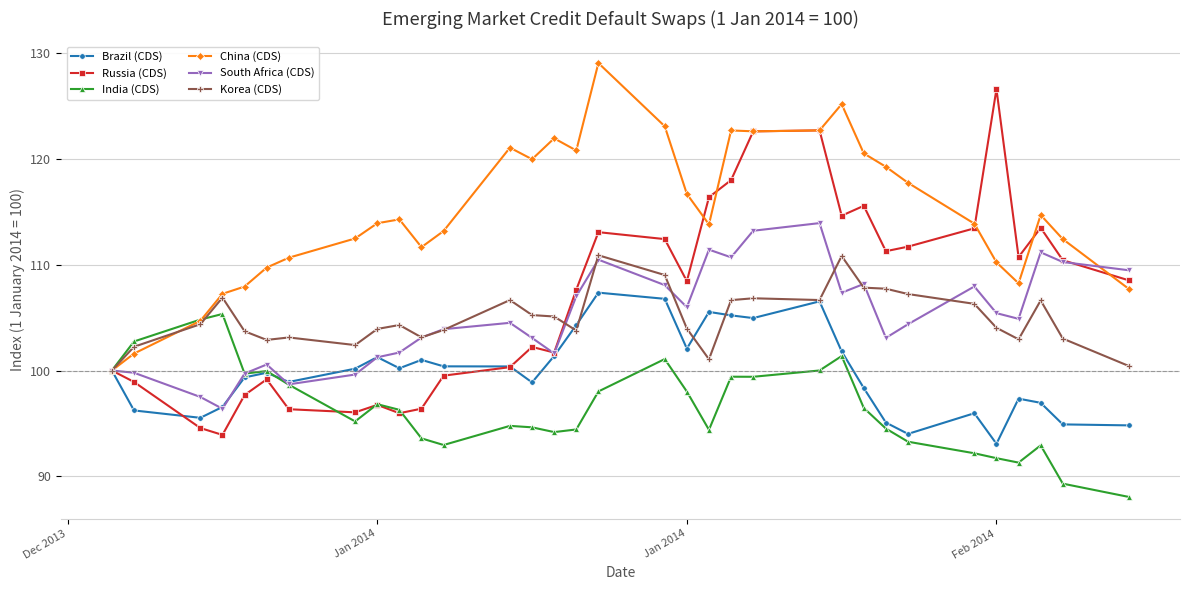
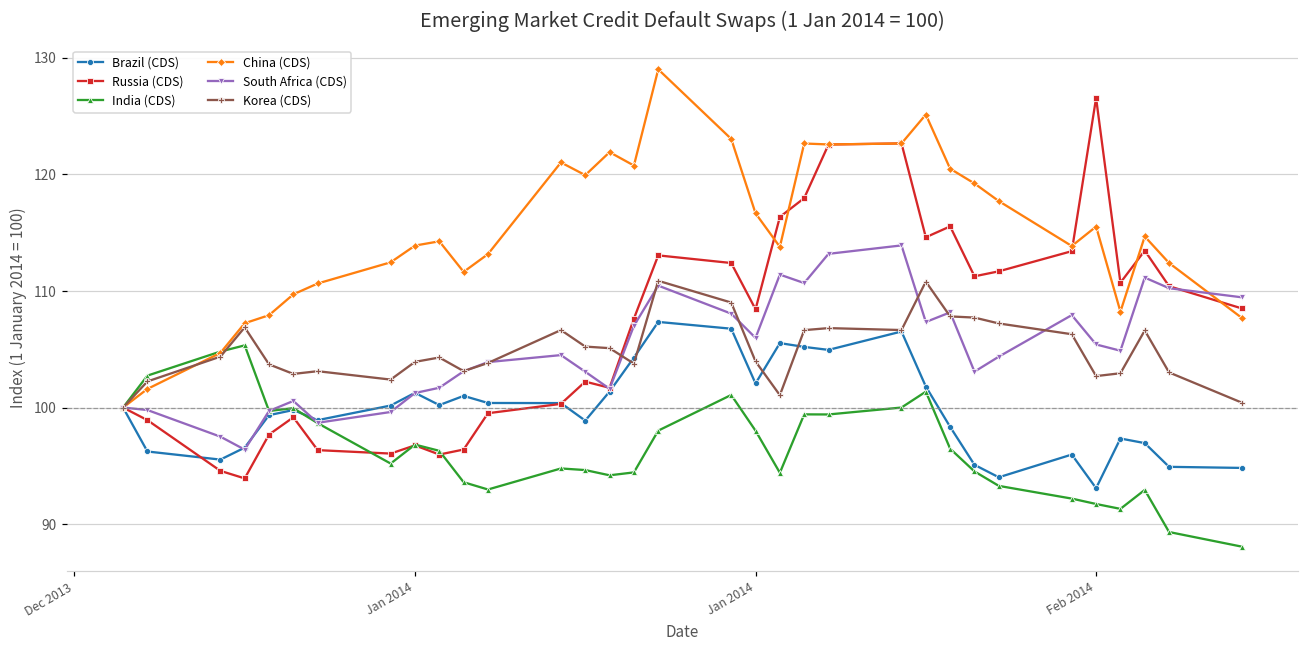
  {
    "Brazil (CDS)": {
      "Feb 2014": 93.1
    },
    "Russia (CDS)": {
      "Feb 2014": 126.6
    },
    "India (CDS)": {
      "Feb 2014": 91.7
    },
    "China (CDS)": {
-     "Feb 2014": 110.2
+     "Feb 2014": 115.5
    },
    "South Africa (CDS)": {
      "Feb 2014": 105.4
    },
    "Korea (CDS)": {
-     "Feb 2014": 104.0
+     "Feb 2014": 102.7
    }
  }
